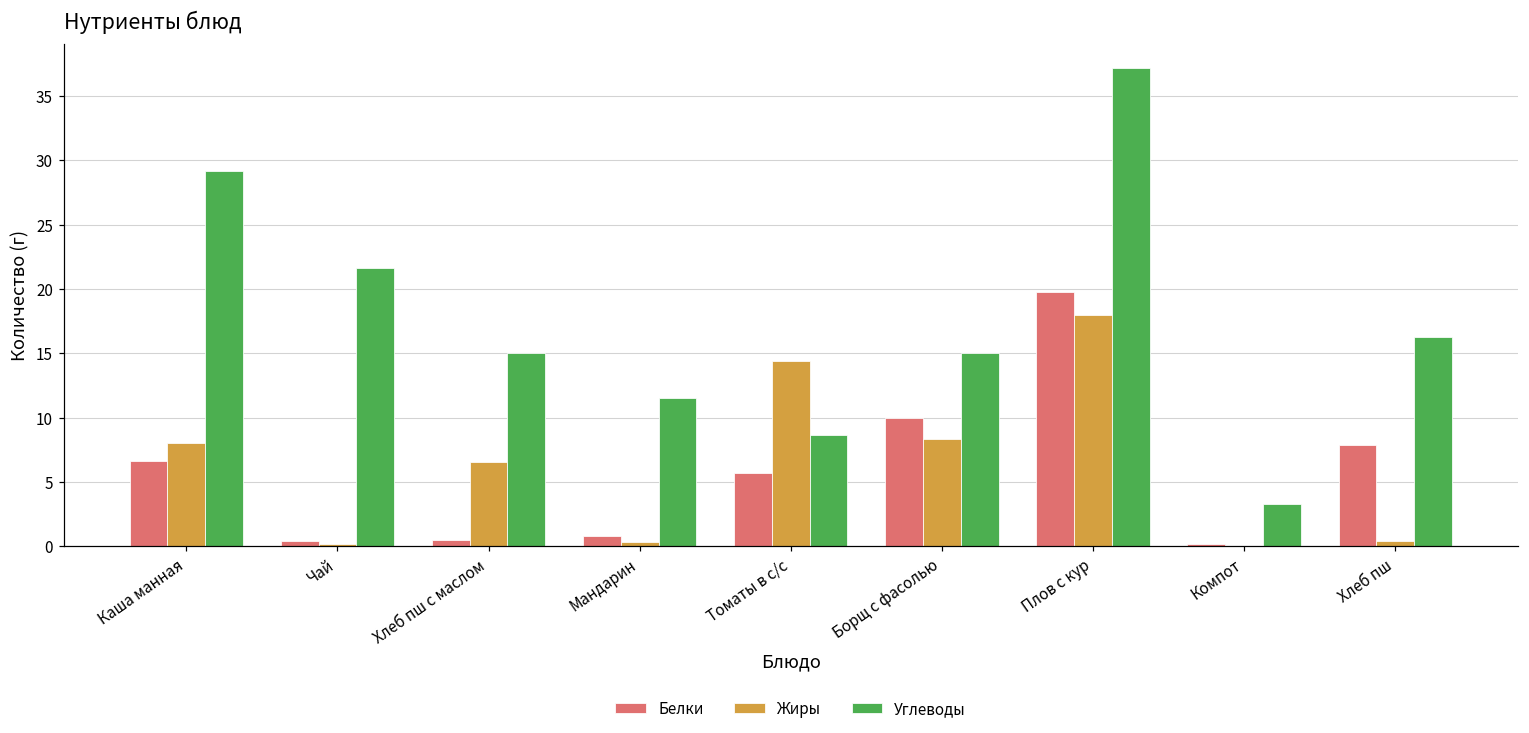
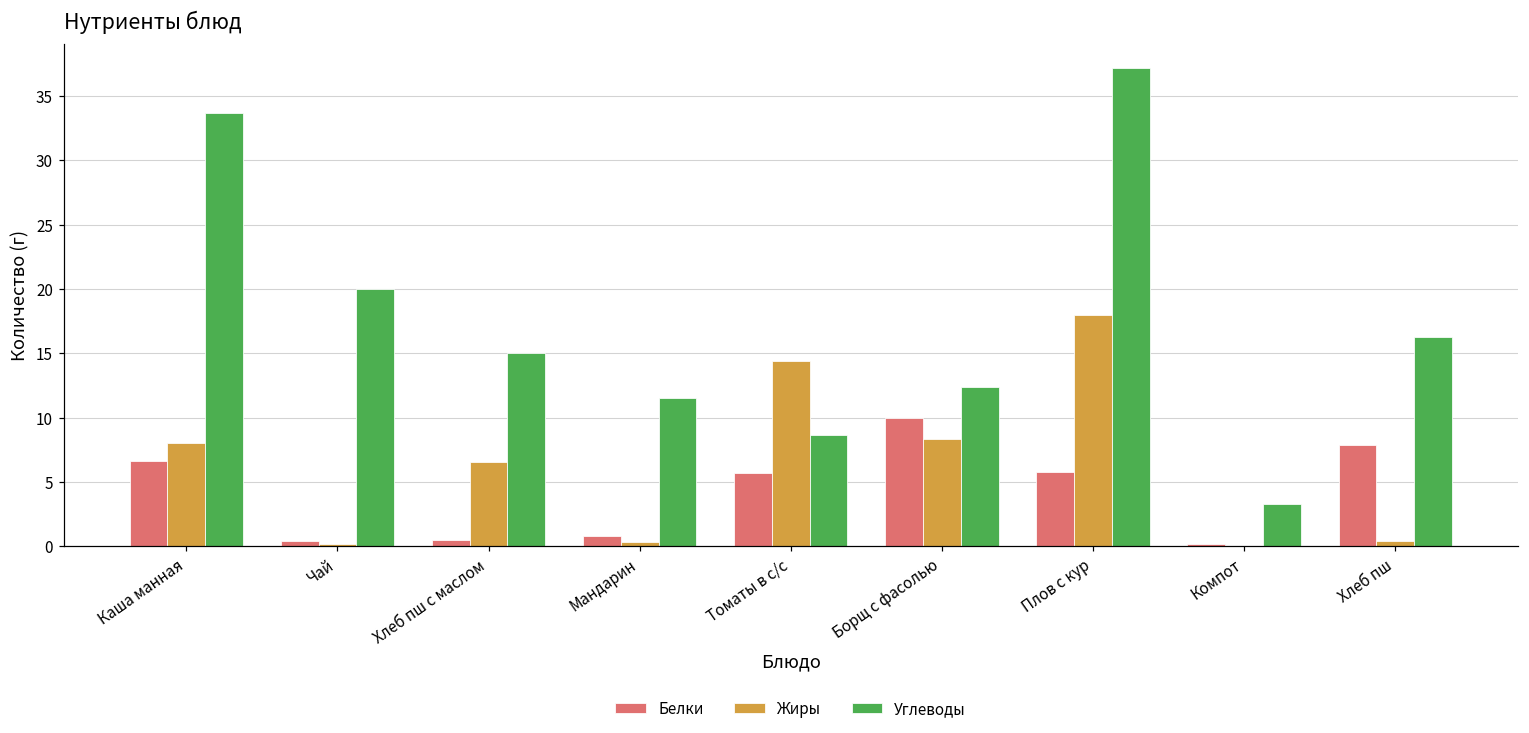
  {
    "Белки": {
      "Каша манная": 6.6,
      "Чай": 0.4,
      "Хлеб пш с маслом": 0.5,
      "Мандарин": 0.8,
      "Томаты в с/с": 5.7,
      "Борщ с фасолью": 10.0,
-     "Плов с кур": 19.8,
+     "Плов с кур": 5.8,
      "Хлеб пш": 7.9
    },
    "Жиры": {
      "Каша манная": 8.0,
      "Хлеб пш с маслом": 6.6,
      "Мандарин": 0.3,
      "Томаты в с/с": 14.4,
      "Борщ с фасолью": 8.3,
      "Плов с кур": 18.0,
      "Компот": 0.0,
      "Хлеб пш": 0.4
    },
    "Углеводы": {
-     "Каша манная": 29.1,
-     "Чай": 21.6,
+     "Каша манная": 33.7,
+     "Чай": 20.0,
      "Хлеб пш с маслом": 15.0,
      "Мандарин": 11.5,
      "Томаты в с/с": 8.7,
-     "Борщ с фасолью": 15.1,
+     "Борщ с фасолью": 12.4,
      "Плов с кур": 37.2,
      "Компот": 3.3,
      "Хлеб пш": 16.2
    }
  }
